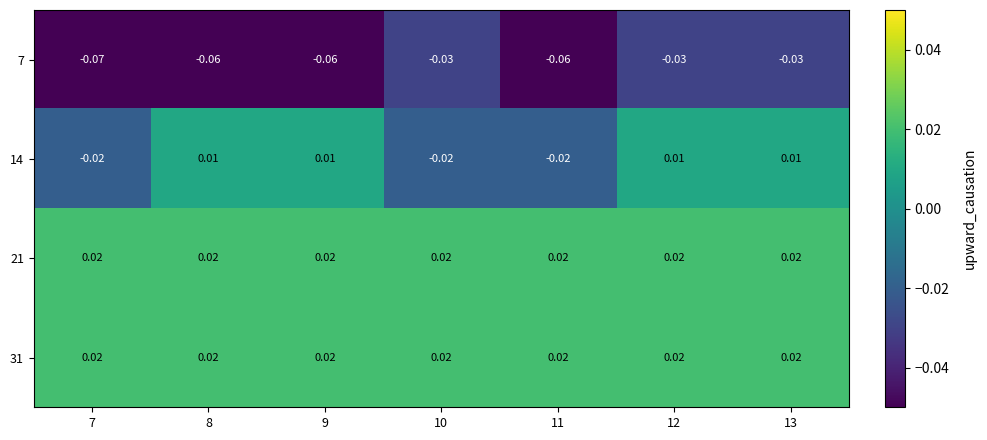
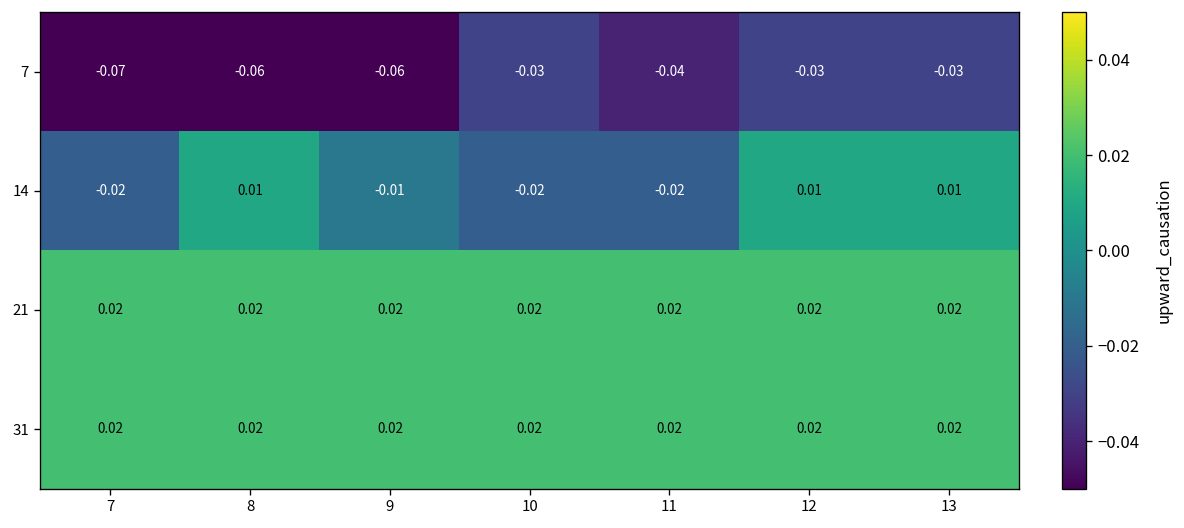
  {
    "7": {
      "7": -0.07,
      "8": -0.06,
      "9": -0.06,
      "10": -0.03,
-     "11": -0.06,
+     "11": -0.04,
      "12": -0.03,
      "13": -0.03
    },
    "14": {
      "7": -0.02,
      "8": 0.01,
-     "9": 0.01,
+     "9": -0.01,
      "10": -0.02,
      "11": -0.02,
      "12": 0.01,
      "13": 0.01
    },
    "21": {
      "7": 0.02,
      "8": 0.02,
      "9": 0.02,
      "10": 0.02,
      "11": 0.02,
      "12": 0.02,
      "13": 0.02
    },
    "31": {
      "7": 0.02,
      "8": 0.02,
      "9": 0.02,
      "10": 0.02,
      "11": 0.02,
      "12": 0.02,
      "13": 0.02
    }
  }
